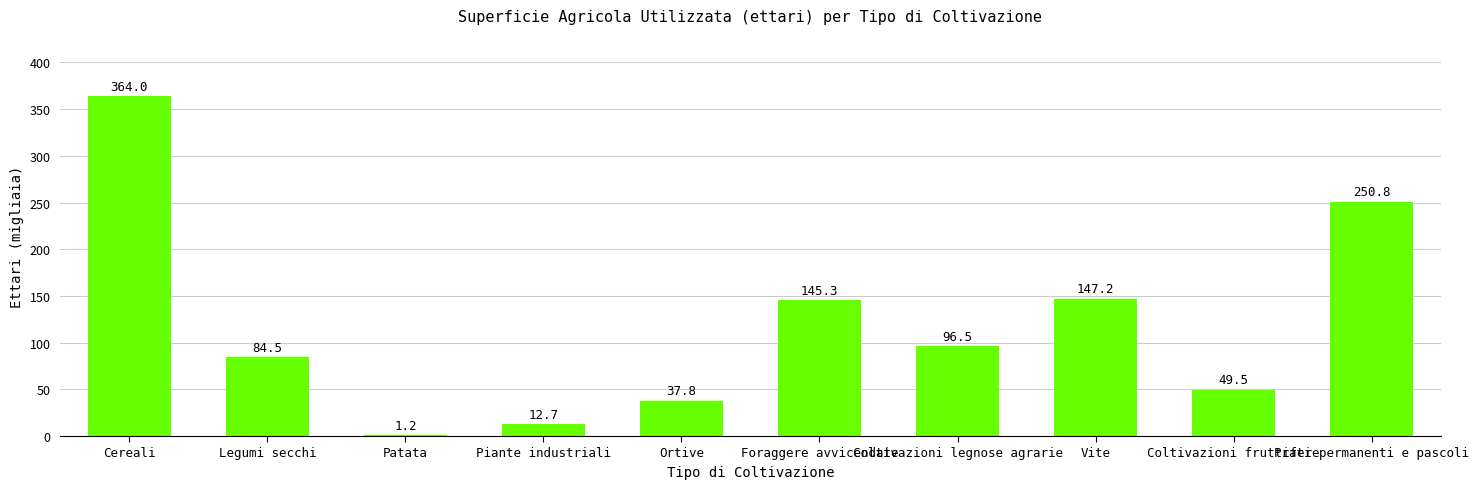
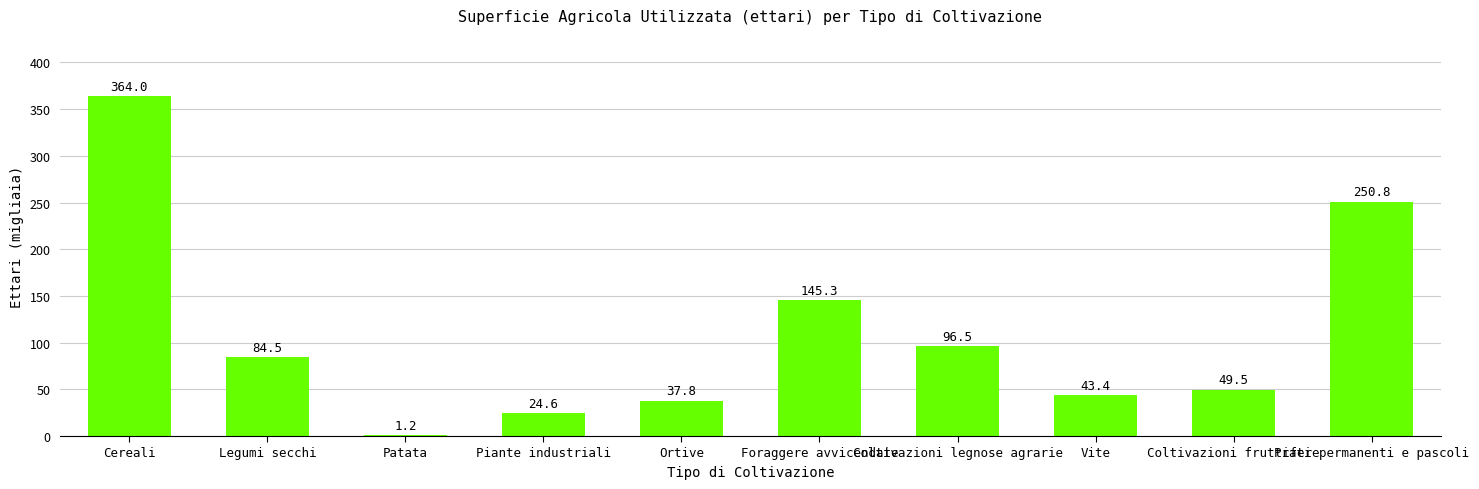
  {
    "Cereali": 364.0,
    "Legumi secchi": 84.5,
    "Patata": 1.2,
-   "Piante industriali": 12.7,
+   "Piante industriali": 24.6,
    "Ortive": 37.8,
-   "Vite": 147.2
+   "Vite": 43.4
  }
